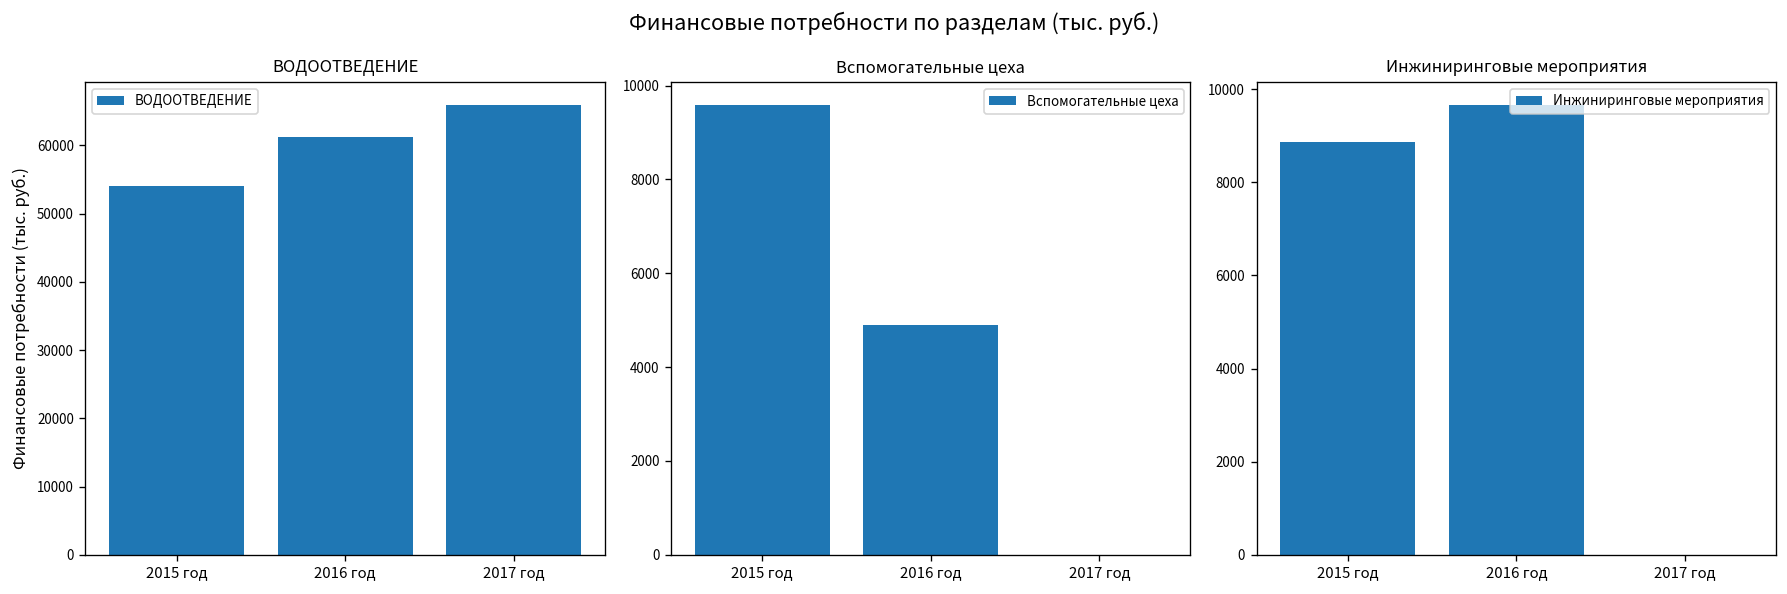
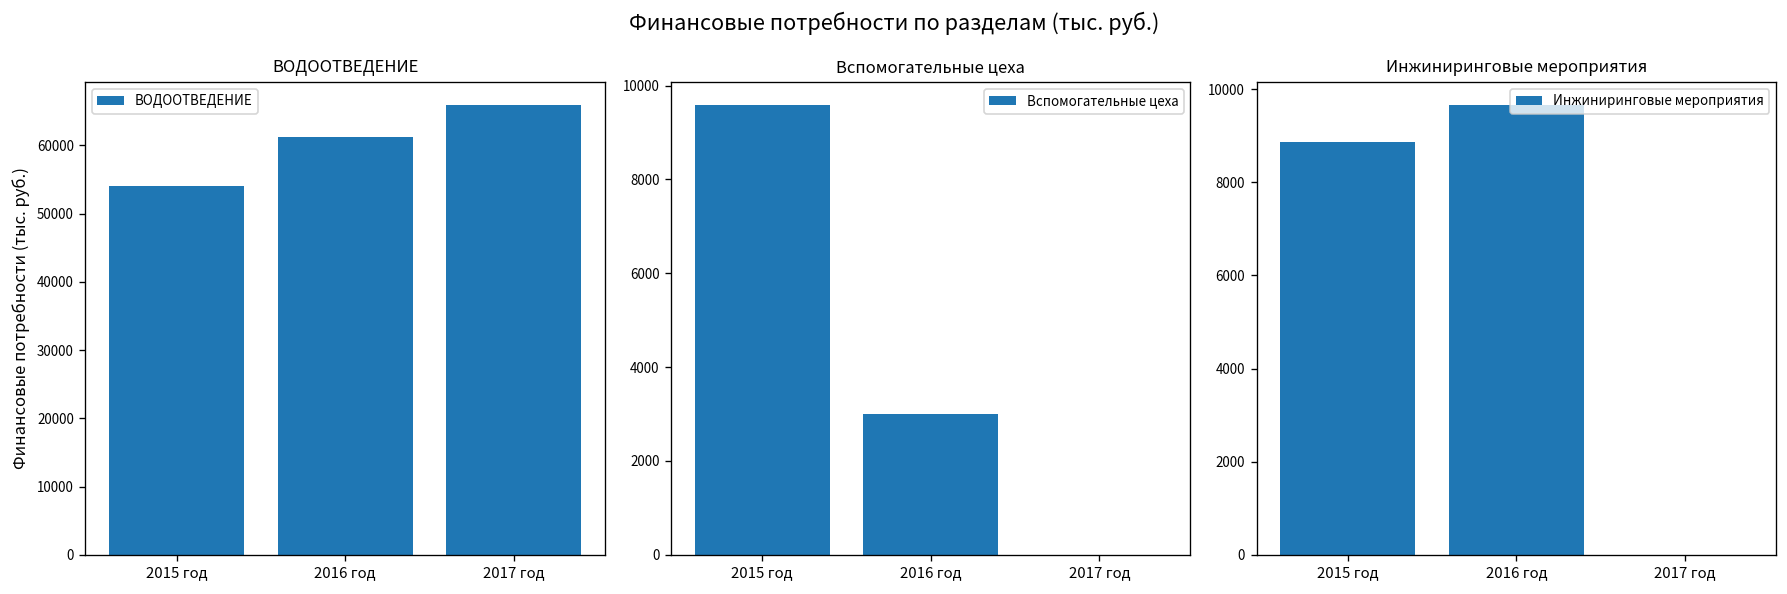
  {
    "ВОДООТВЕДЕНИЕ": {
      "2015 год": 54000,
      "2016 год": 61000,
      "2017 год": 66000
    },
    "Вспомогательные цеха": {
      "2015 год": 9600,
-     "2016 год": 4900,
+     "2016 год": 3000,
      "2017 год": 0
    },
    "Инжиниринговые мероприятия": {
      "2015 год": 8900,
      "2017 год": 0
    }
  }
